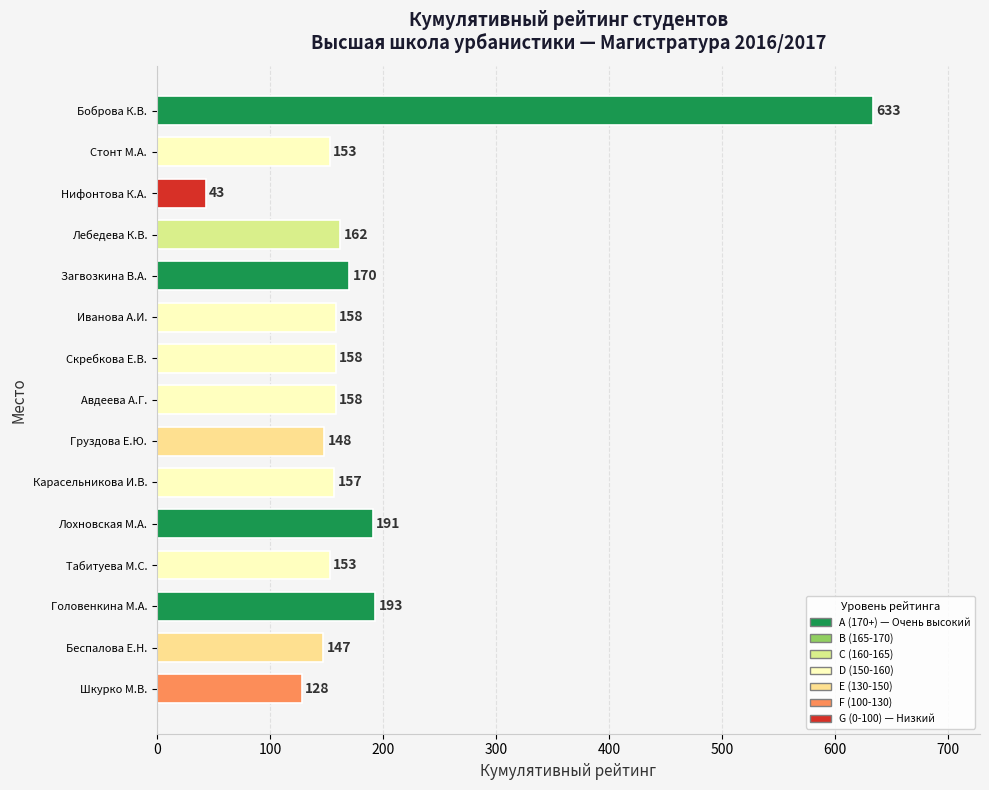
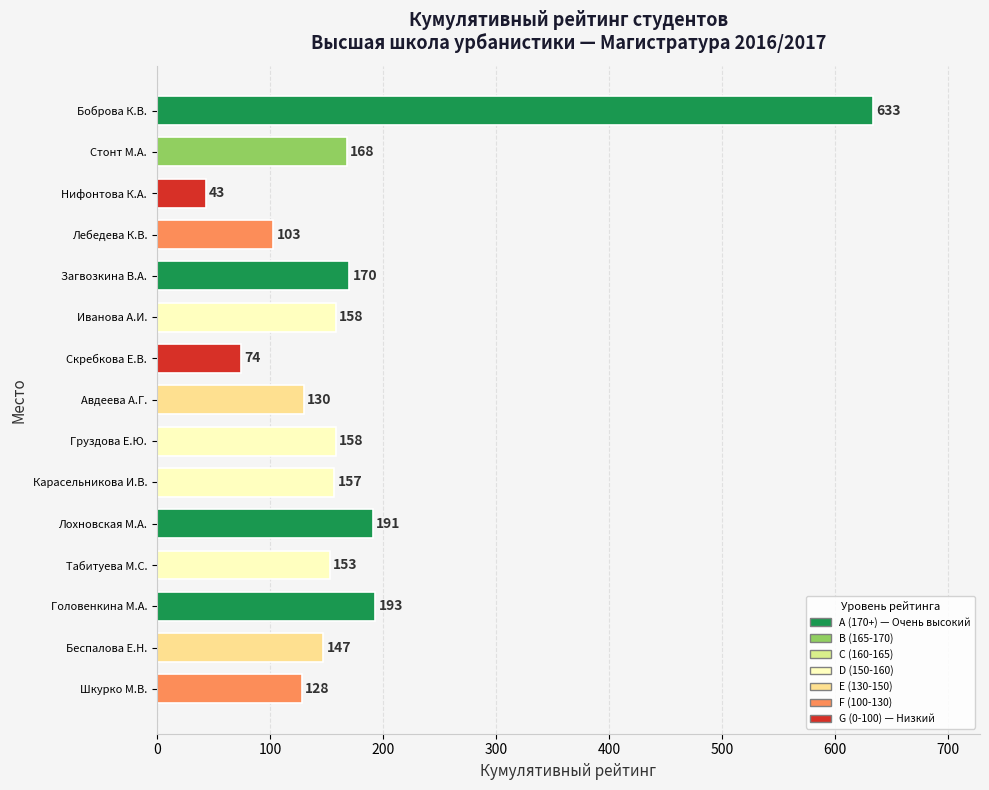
  {
    "Боброва К.В.": 633,
-   "Стонт М.А.": 153,
+   "Стонт М.А.": 168,
    "Нифонтова К.А.": 43,
-   "Лебедева К.В.": 162,
+   "Лебедева К.В.": 103,
    "Загвозкина В.А.": 170,
    "Иванова А.И.": 158,
-   "Скребкова Е.В.": 158,
-   "Авдеева А.Г.": 158,
-   "Груздова Е.Ю.": 148,
+   "Скребкова Е.В.": 74,
+   "Авдеева А.Г.": 130,
+   "Груздова Е.Ю.": 158,
    "Карасельникова И.В.": 157,
    "Лохновская М.А.": 191,
    "Табитуева М.С.": 153,
    "Головенкина М.А.": 193,
    "Беспалова Е.Н.": 147,
    "Шкурко М.В.": 128
  }
